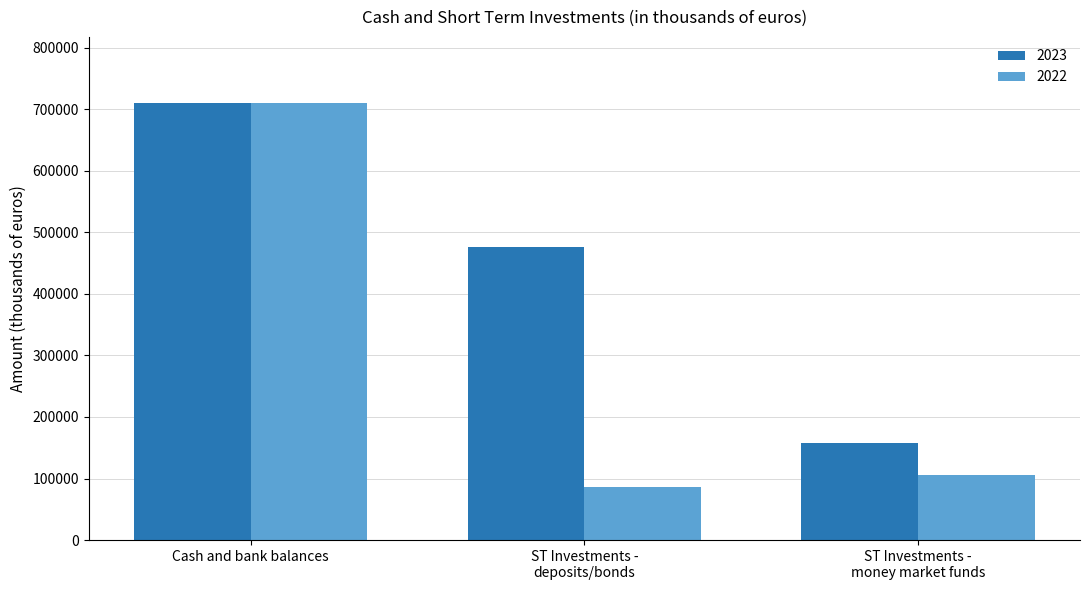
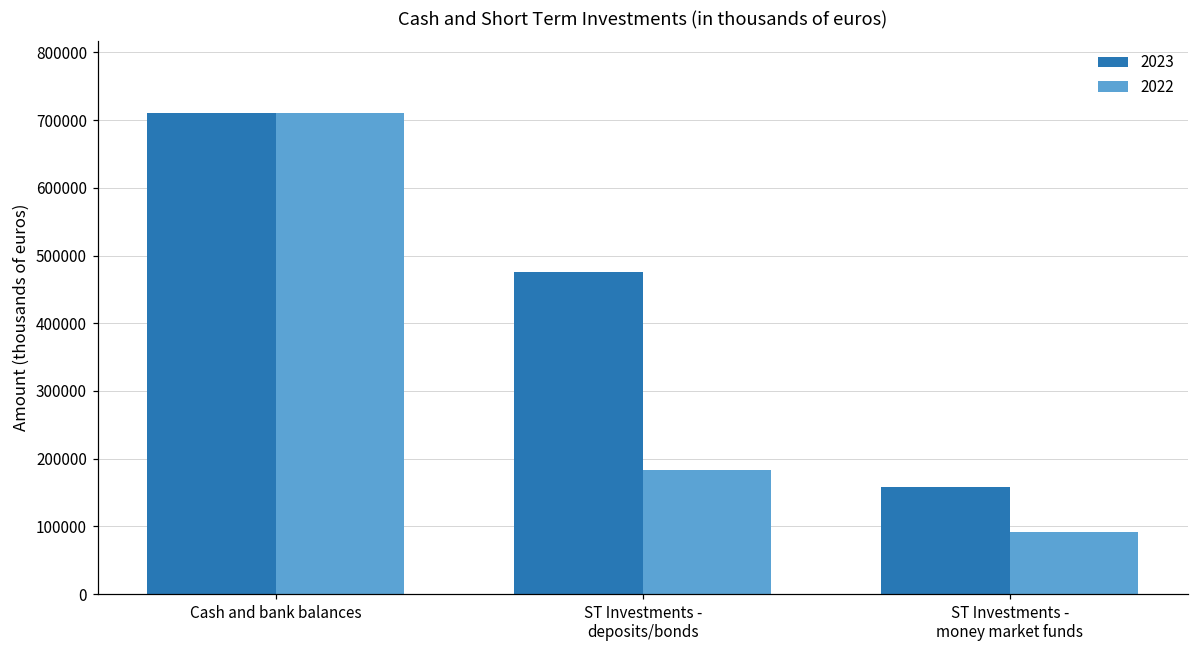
  {
    "2023": {
      "Cash and bank balances": 710000,
      "ST Investments - deposits/bonds": 480000,
      "ST Investments - money market funds": 160000
    },
    "2022": {
      "Cash and bank balances": 710000,
-     "ST Investments - deposits/bonds": 90000,
-     "ST Investments - money market funds": 110000
+     "ST Investments - deposits/bonds": 180000,
+     "ST Investments - money market funds": 90000
    }
  }
